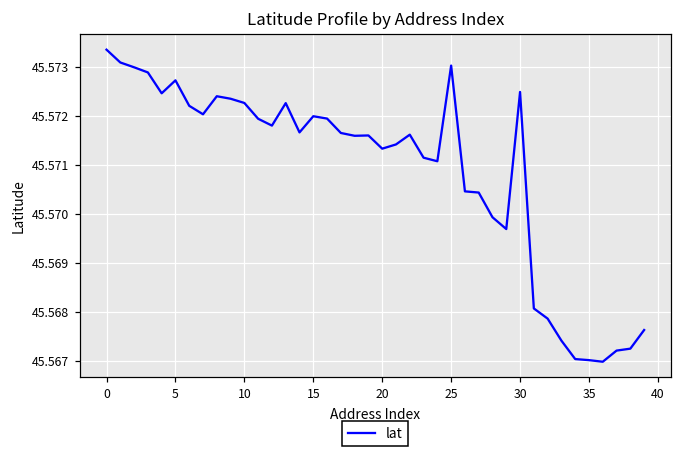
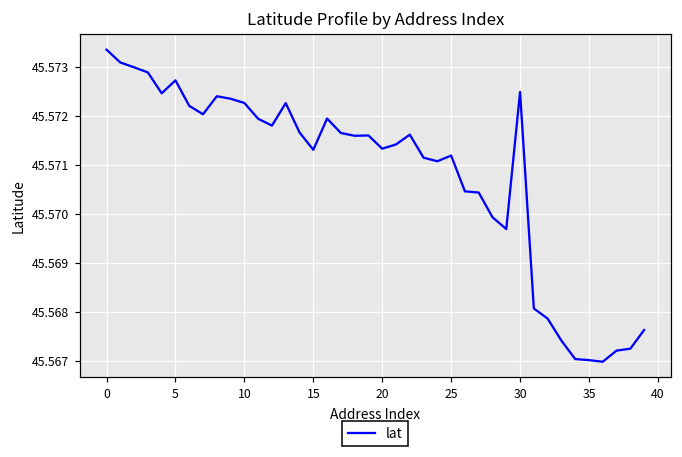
  {
    "0": 45.5734,
    "5": 45.5727,
    "10": 45.5723,
-   "15": 45.5720,
+   "15": 45.5713,
    "20": 45.5713,
-   "25": 45.5730,
+   "25": 45.5712,
    "30": 45.5725,
    "35": 45.5670
  }
